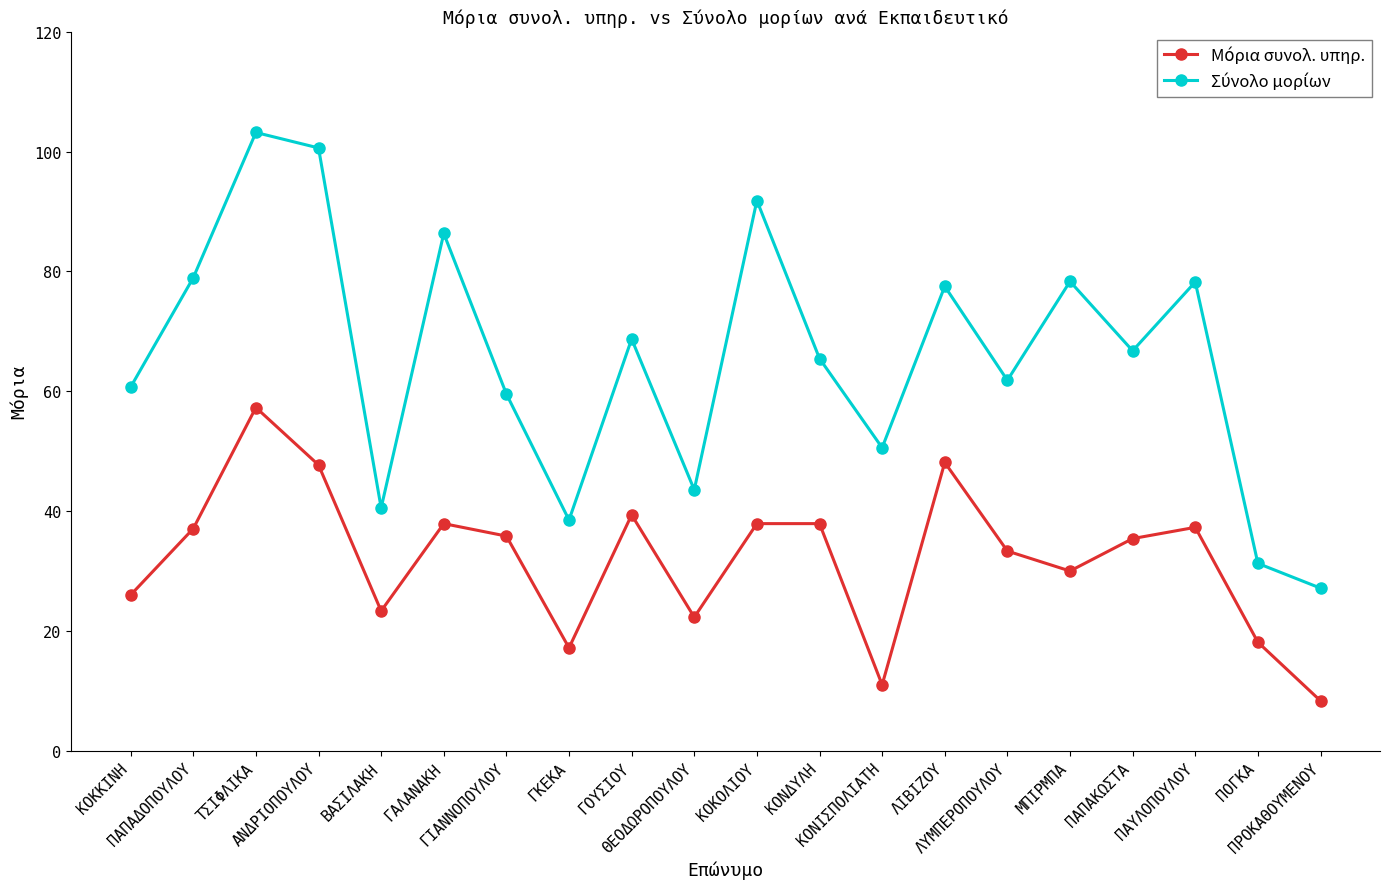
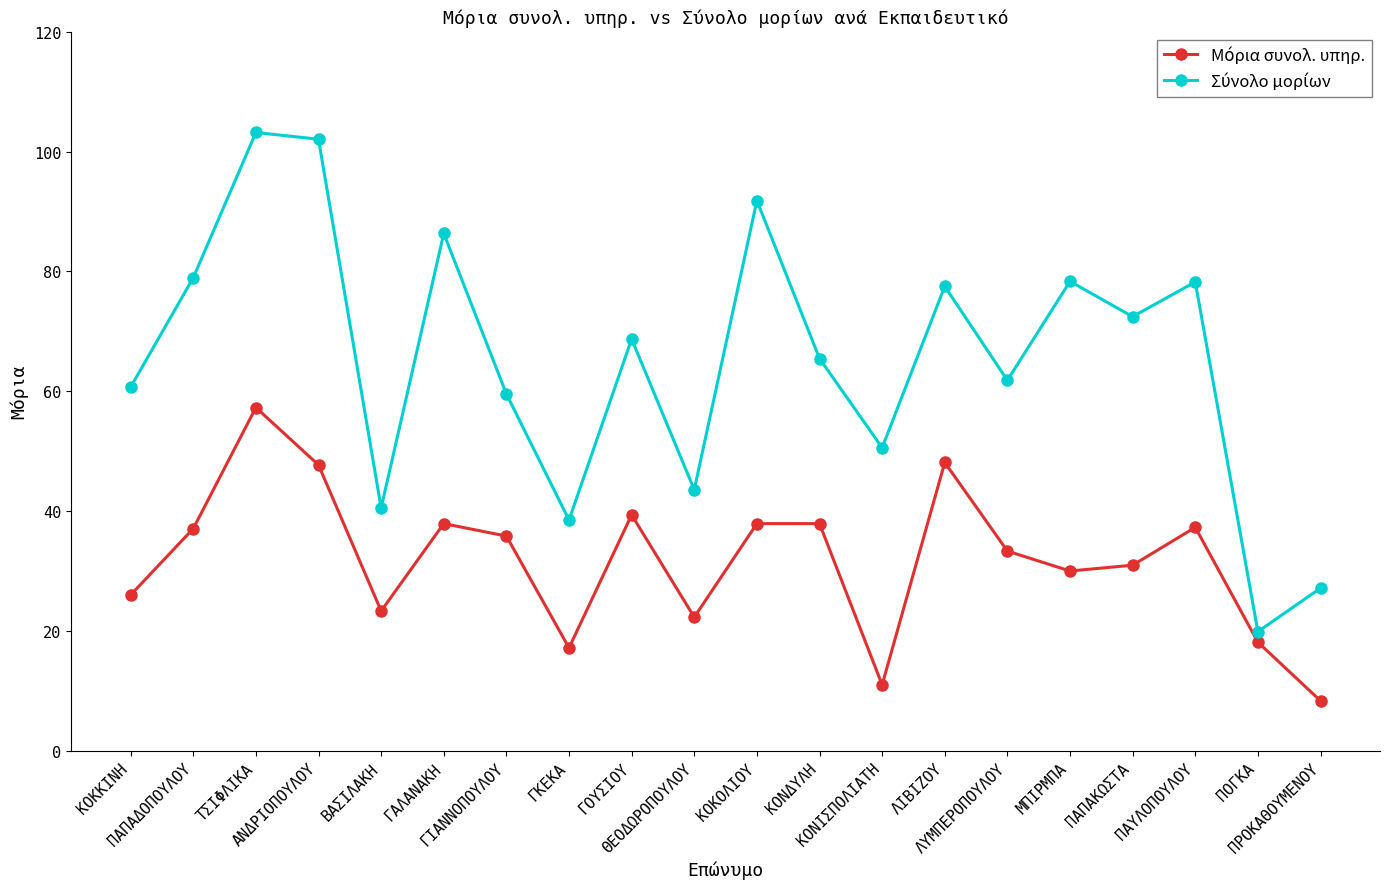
  {
    "Μόρια συνολ. υπηρ.": {
      "ΚΟΚΚΙΝΗ": 26,
      "ΠΑΠΑΔΟΠΟΥΛΟΥ": 37,
      "ΤΣΙΦΛΙΚΑ": 57,
      "ΑΝΔΡΙΟΠΟΥΛΟΥ": 48,
      "ΒΑΣΙΛΑΚΗ": 23,
      "ΓΑΛΑΝΑΚΗ": 38,
      "ΓΙΑΝΝΟΠΟΥΛΟΥ": 36,
      "ΓΚΕΚΑ": 17,
      "ΓΟΥΣΙΟΥ": 39,
      "ΘΕΟΔΩΡΟΠΟΥΛΟΥ": 22,
      "ΚΟΚΟΛΙΟΥ": 38,
      "ΚΟΝΔΥΛΗ": 38,
      "ΚΟΝΙΣΠΟΛΙΑΤΗ": 11,
      "ΛΙΒΙΖΟΥ": 48,
      "ΛΥΜΠΕΡΟΠΟΥΛΟΥ": 33,
      "ΜΠΙΡΜΠΑ": 30,
-     "ΠΑΠΑΚΩΣΤΑ": 35,
+     "ΠΑΠΑΚΩΣΤΑ": 31,
      "ΠΑΥΛΟΠΟΥΛΟΥ": 37,
      "ΠΟΓΚΑ": 18,
      "ΠΡΟΚΑΘΟΥΜΕΝΟΥ": 8
    },
    "Σύνολο μορίων": {
      "ΚΟΚΚΙΝΗ": 61,
      "ΠΑΠΑΔΟΠΟΥΛΟΥ": 79,
      "ΤΣΙΦΛΙΚΑ": 103,
-     "ΑΝΔΡΙΟΠΟΥΛΟΥ": 101,
+     "ΑΝΔΡΙΟΠΟΥΛΟΥ": 102,
      "ΒΑΣΙΛΑΚΗ": 41,
      "ΓΑΛΑΝΑΚΗ": 86,
      "ΓΙΑΝΝΟΠΟΥΛΟΥ": 60,
      "ΓΚΕΚΑ": 39,
      "ΓΟΥΣΙΟΥ": 69,
      "ΘΕΟΔΩΡΟΠΟΥΛΟΥ": 44,
      "ΚΟΚΟΛΙΟΥ": 92,
      "ΚΟΝΔΥΛΗ": 65,
      "ΚΟΝΙΣΠΟΛΙΑΤΗ": 51,
      "ΛΙΒΙΖΟΥ": 78,
      "ΛΥΜΠΕΡΟΠΟΥΛΟΥ": 62,
      "ΜΠΙΡΜΠΑ": 78,
-     "ΠΑΠΑΚΩΣΤΑ": 67,
+     "ΠΑΠΑΚΩΣΤΑ": 72,
      "ΠΑΥΛΟΠΟΥΛΟΥ": 78,
-     "ΠΟΓΚΑ": 31,
+     "ΠΟΓΚΑ": 20,
      "ΠΡΟΚΑΘΟΥΜΕΝΟΥ": 27
    }
  }
